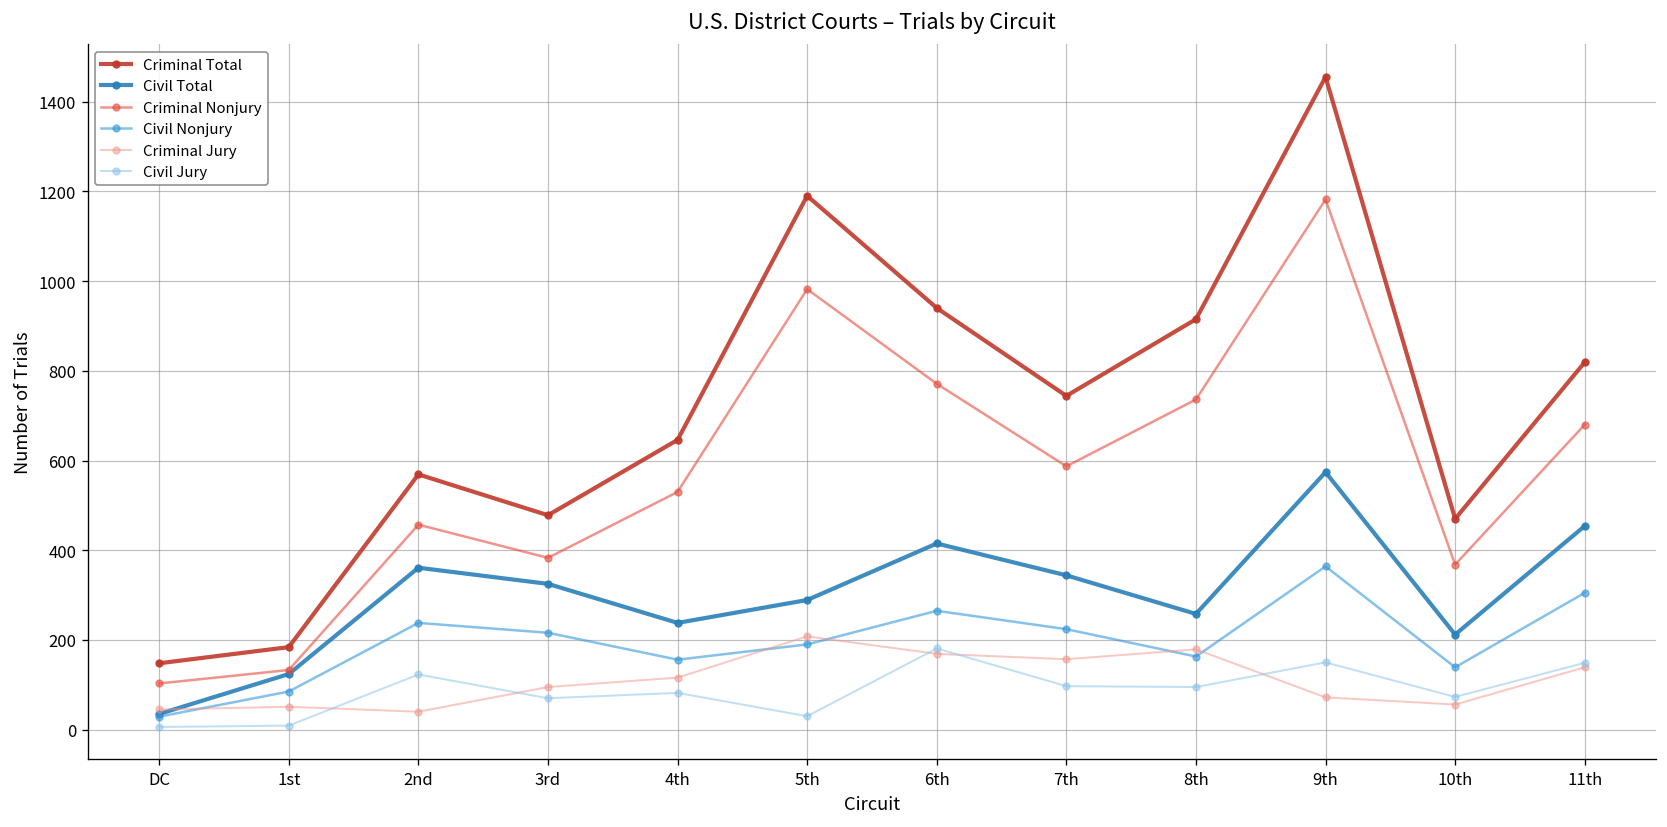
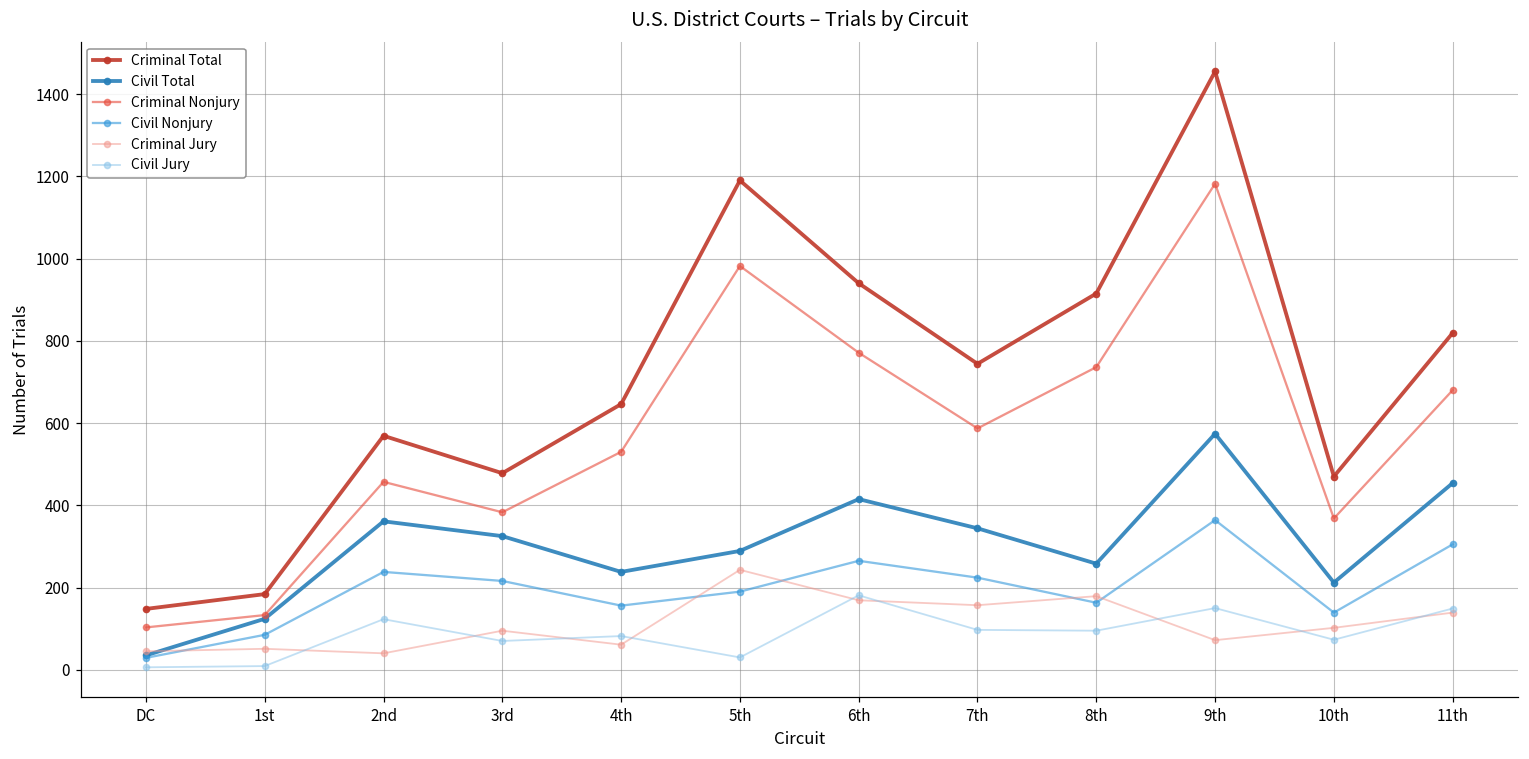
  {
    "Criminal Jury": {
      "DC": 50,
      "1st": 50,
      "2nd": 40,
      "3rd": 100,
-     "4th": 120,
-     "5th": 210,
+     "4th": 60,
+     "5th": 240,
      "6th": 170,
      "7th": 160,
      "8th": 180,
      "9th": 70,
-     "10th": 60,
+     "10th": 100,
      "11th": 140
    },
    "Civil Jury": {
      "DC": 10,
      "1st": 10,
      "2nd": 120,
      "3rd": 70,
      "4th": 80,
      "5th": 30,
      "6th": 180,
      "7th": 100,
      "8th": 100,
      "9th": 150,
      "10th": 70,
      "11th": 150
    }
  }
